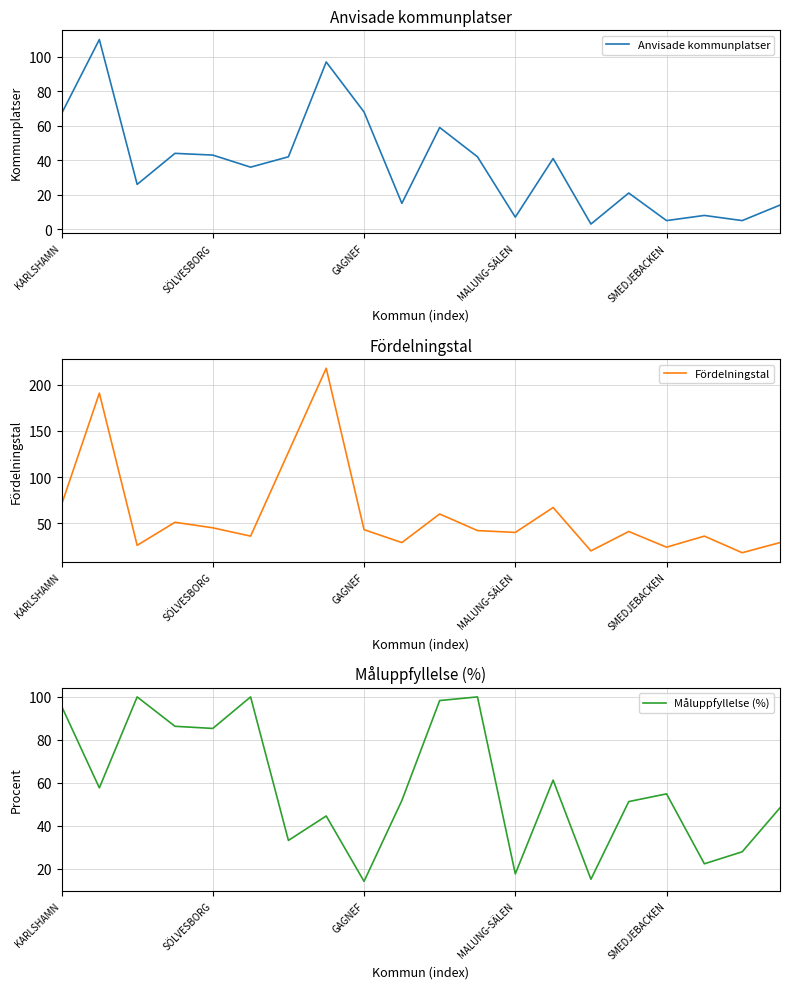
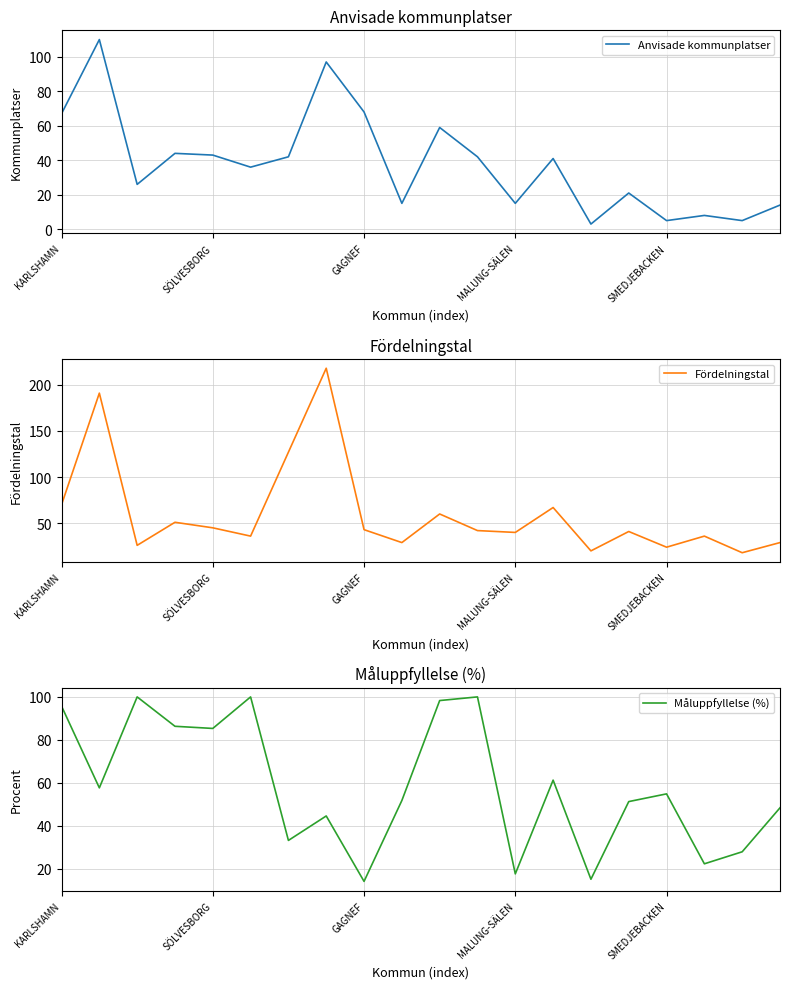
  {
    "Anvisade kommunplatser": {
      "KARLSHAMN": 67,
      "SÖLVESBORG": 43,
      "GAGNEF": 68,
-     "MALUNG-SÄLEN": 7,
+     "MALUNG-SÄLEN": 15,
      "SMEDJEBACKEN": 5
    },
    "Fördelningstal": {
      "KARLSHAMN": 70,
      "SÖLVESBORG": 50,
      "GAGNEF": 40,
      "MALUNG-SÄLEN": 40,
      "SMEDJEBACKEN": 20
    },
    "Måluppfyllelse (%)": {
      "KARLSHAMN": 96,
      "SÖLVESBORG": 85,
      "GAGNEF": 14,
      "MALUNG-SÄLEN": 18,
      "SMEDJEBACKEN": 55
    }
  }
